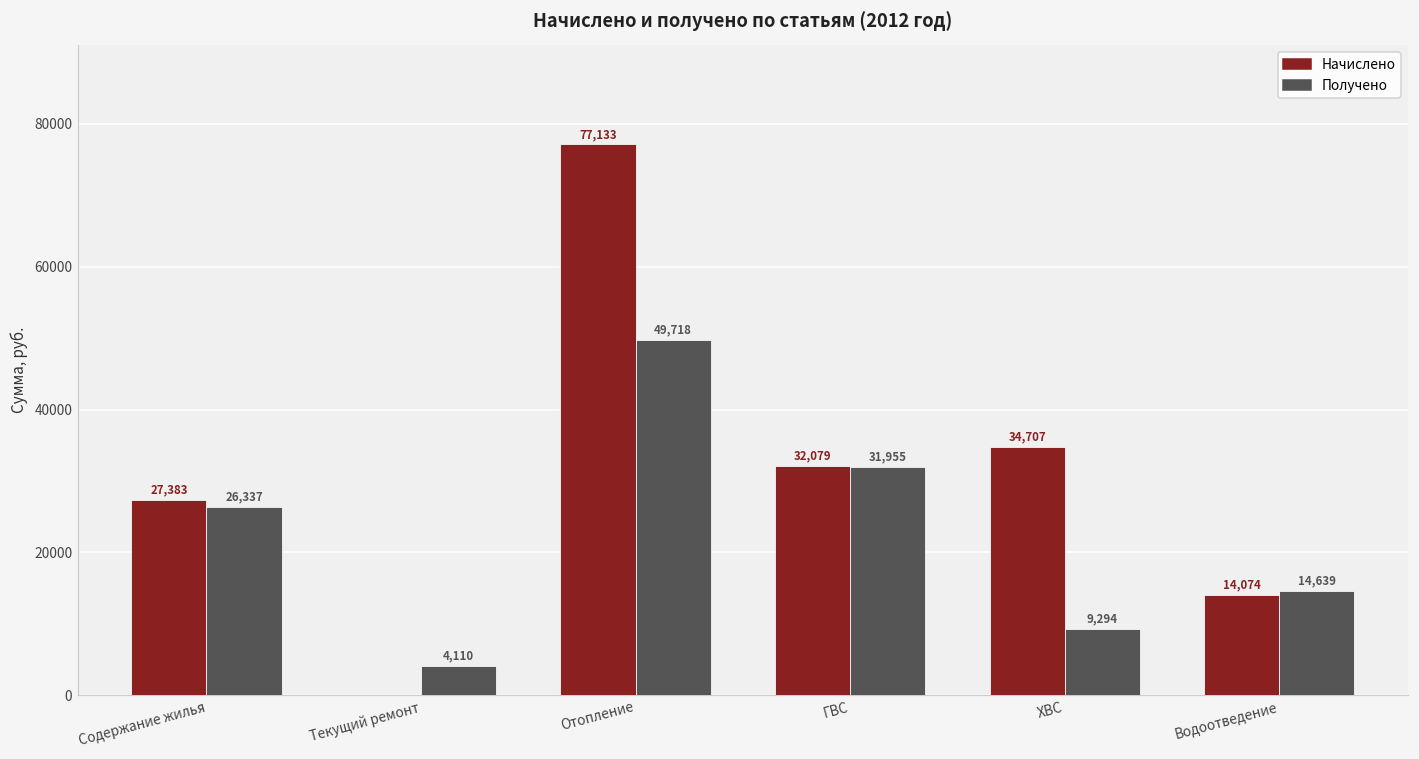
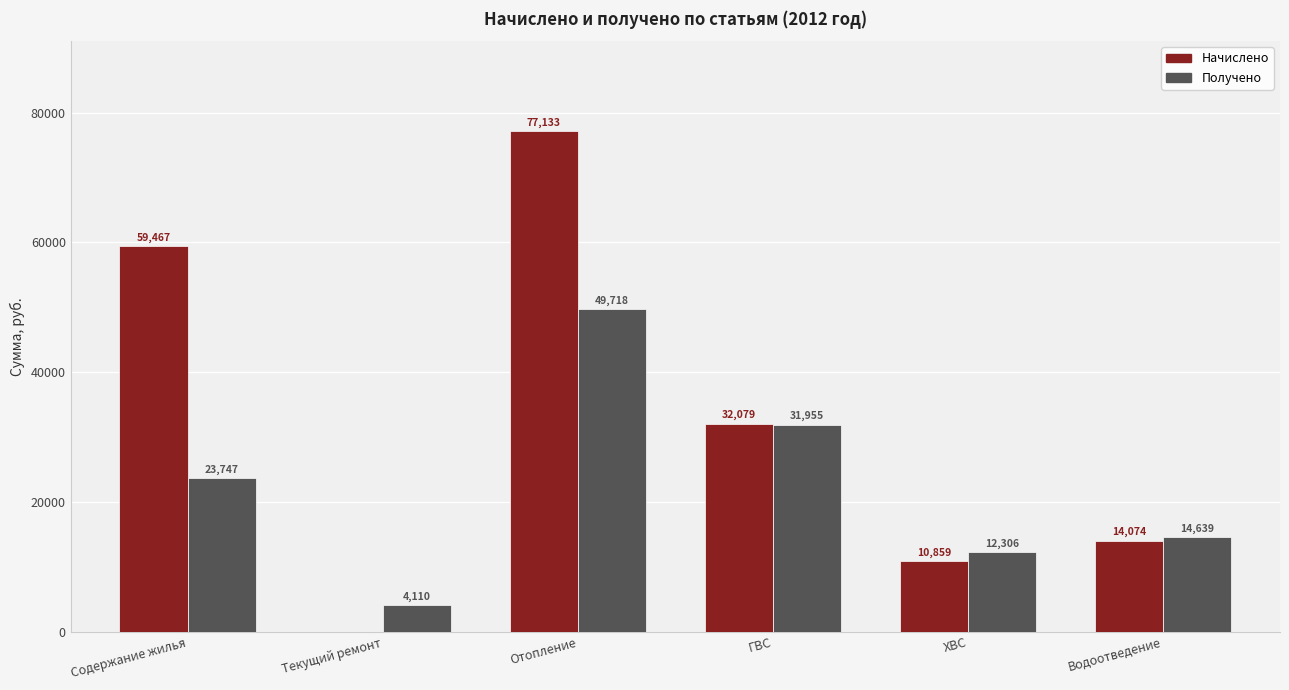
  {
    "Начислено": {
-     "Содержание жилья": "27,383",
+     "Содержание жилья": "59,467",
      "Отопление": "77,133",
      "ГВС": "32,079",
-     "ХВС": "34,707",
+     "ХВС": "10,859",
      "Водоотведение": "14,074"
    },
    "Получено": {
-     "Содержание жилья": "26,337",
+     "Содержание жилья": "23,747",
      "Текущий ремонт": "4,110",
      "Отопление": "49,718",
      "ГВС": "31,955",
-     "ХВС": "9,294",
+     "ХВС": "12,306",
      "Водоотведение": "14,639"
    }
  }
